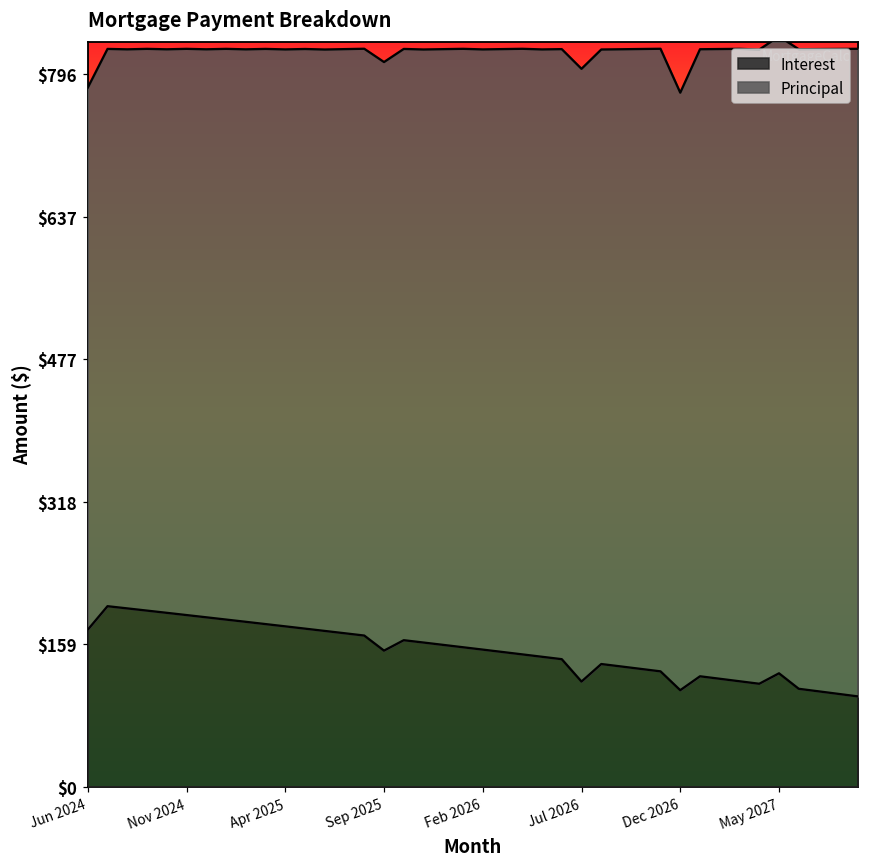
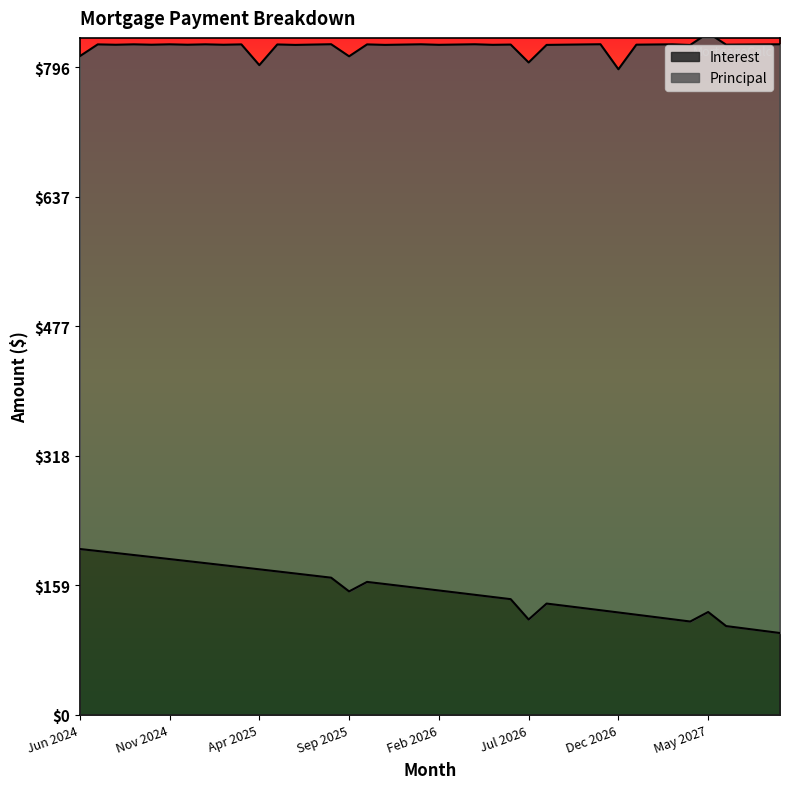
  {
    "Interest": {
-     "Jun 2024": "$180",
+     "Jun 2024": "$200",
      "Nov 2024": "$190",
      "Apr 2025": "$180",
      "Sep 2025": "$150",
      "Feb 2026": "$150",
      "Jul 2026": "$120",
-     "Dec 2026": "$110",
+     "Dec 2026": "$130",
      "May 2027": "$130"
    },
    "Principal": {
      "Jun 2024": "$610",
      "Nov 2024": "$630",
-     "Apr 2025": "$650",
+     "Apr 2025": "$620",
      "Sep 2025": "$660",
      "Feb 2026": "$670",
      "Jul 2026": "$690",
      "Dec 2026": "$670"
    }
  }
